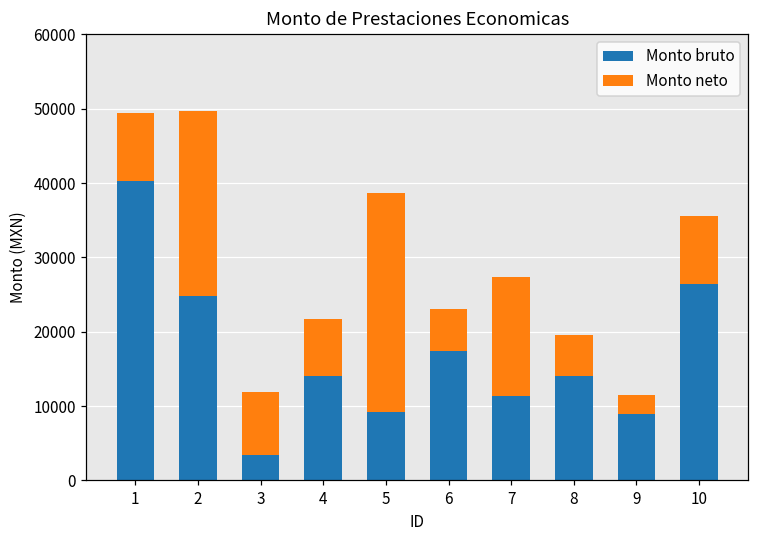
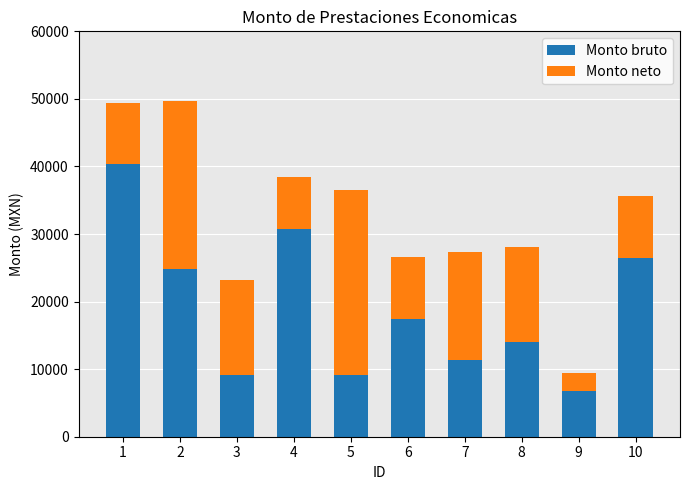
  {
    "Monto bruto": {
      "1": 40000,
      "2": 25000,
-     "3": 3000,
-     "4": 14000,
+     "3": 9000,
+     "4": 31000,
      "5": 9000,
      "6": 17000,
      "7": 11000,
      "8": 14000,
-     "9": 9000,
+     "9": 7000,
      "10": 26000
    },
    "Monto neto": {
      "1": 9000,
      "2": 25000,
-     "3": 9000,
+     "3": 14000,
      "4": 8000,
-     "5": 30000,
-     "6": 6000,
+     "5": 27000,
+     "6": 9000,
      "7": 16000,
-     "8": 6000,
+     "8": 14000,
      "9": 3000,
      "10": 9000
    }
  }
